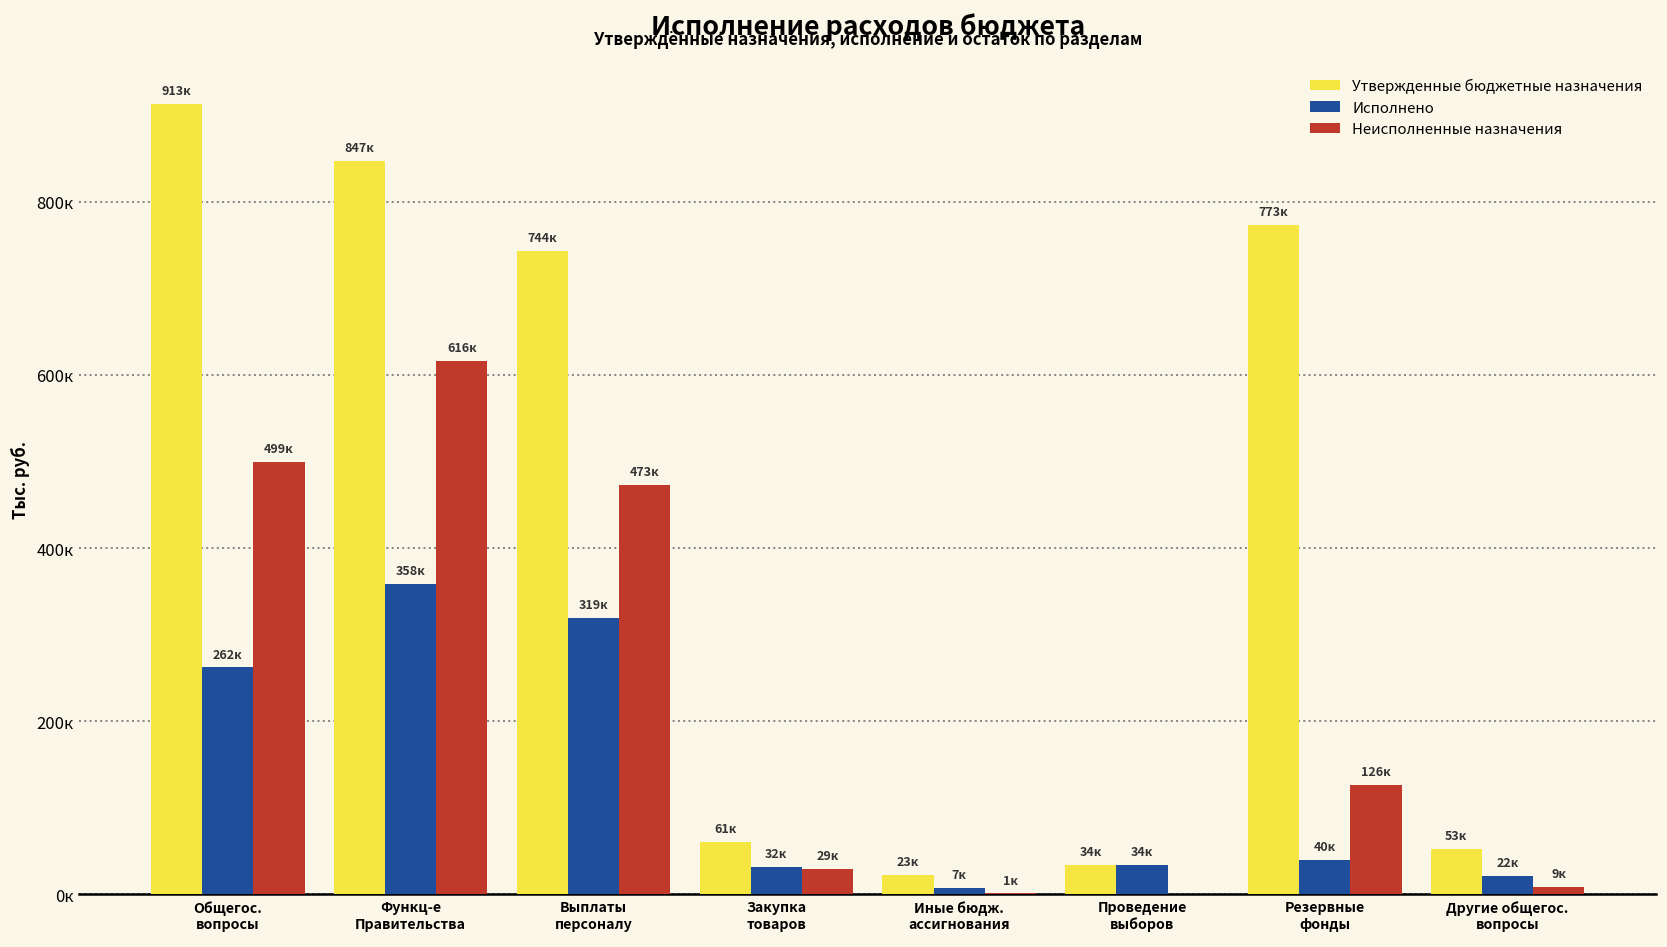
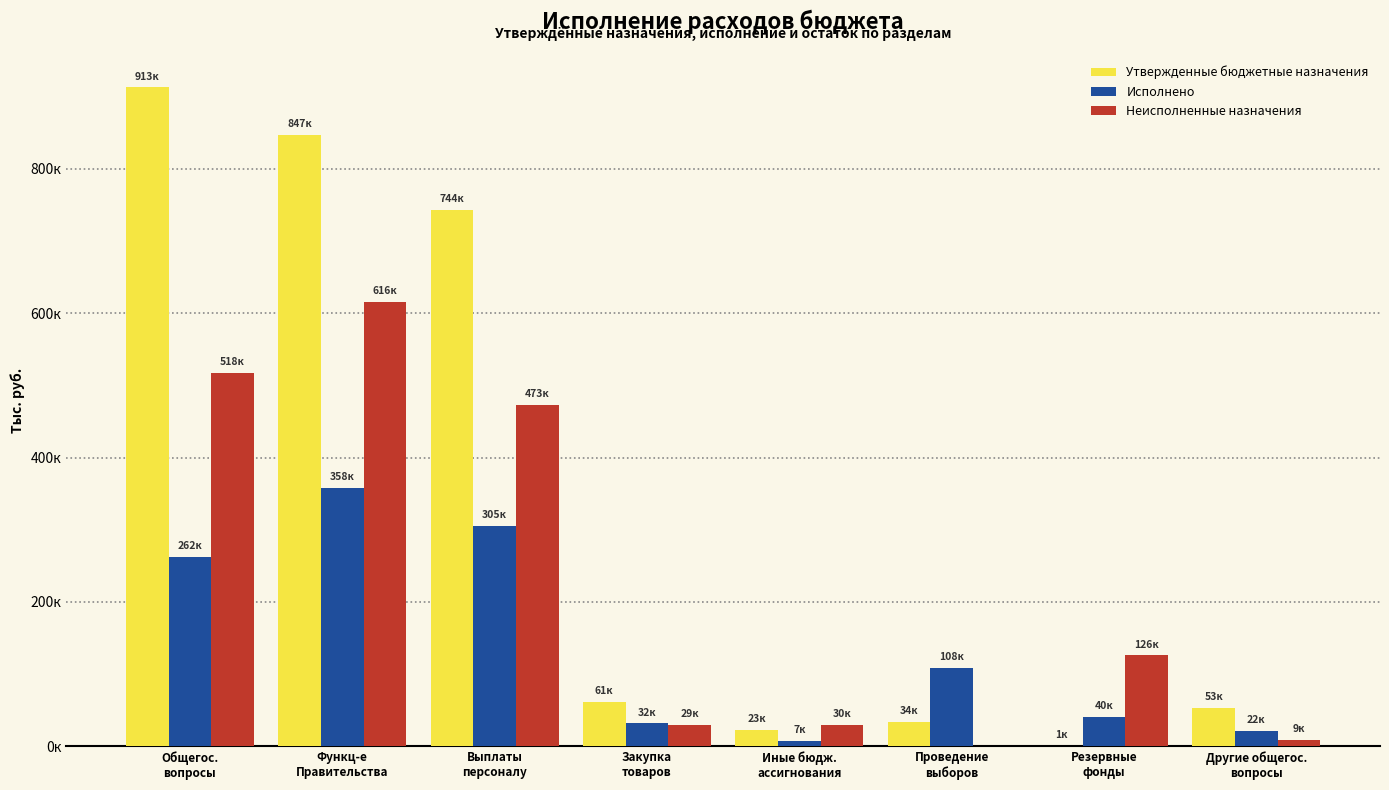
  {
    "Утвержденные бюджетные назначения": {
-     "Резервные фонды": "773к"
+     "Резервные фонды": "1к"
    },
    "Исполнено": {
-     "Выплаты персоналу": "319к",
-     "Проведение выборов": "34к"
+     "Выплаты персоналу": "305к",
+     "Проведение выборов": "108к"
    },
    "Неисполненные назначения": {
-     "Общегос. вопросы": "499к",
-     "Иные бюдж. ассигнования": "1к"
+     "Общегос. вопросы": "518к",
+     "Иные бюдж. ассигнования": "30к"
    }
  }
